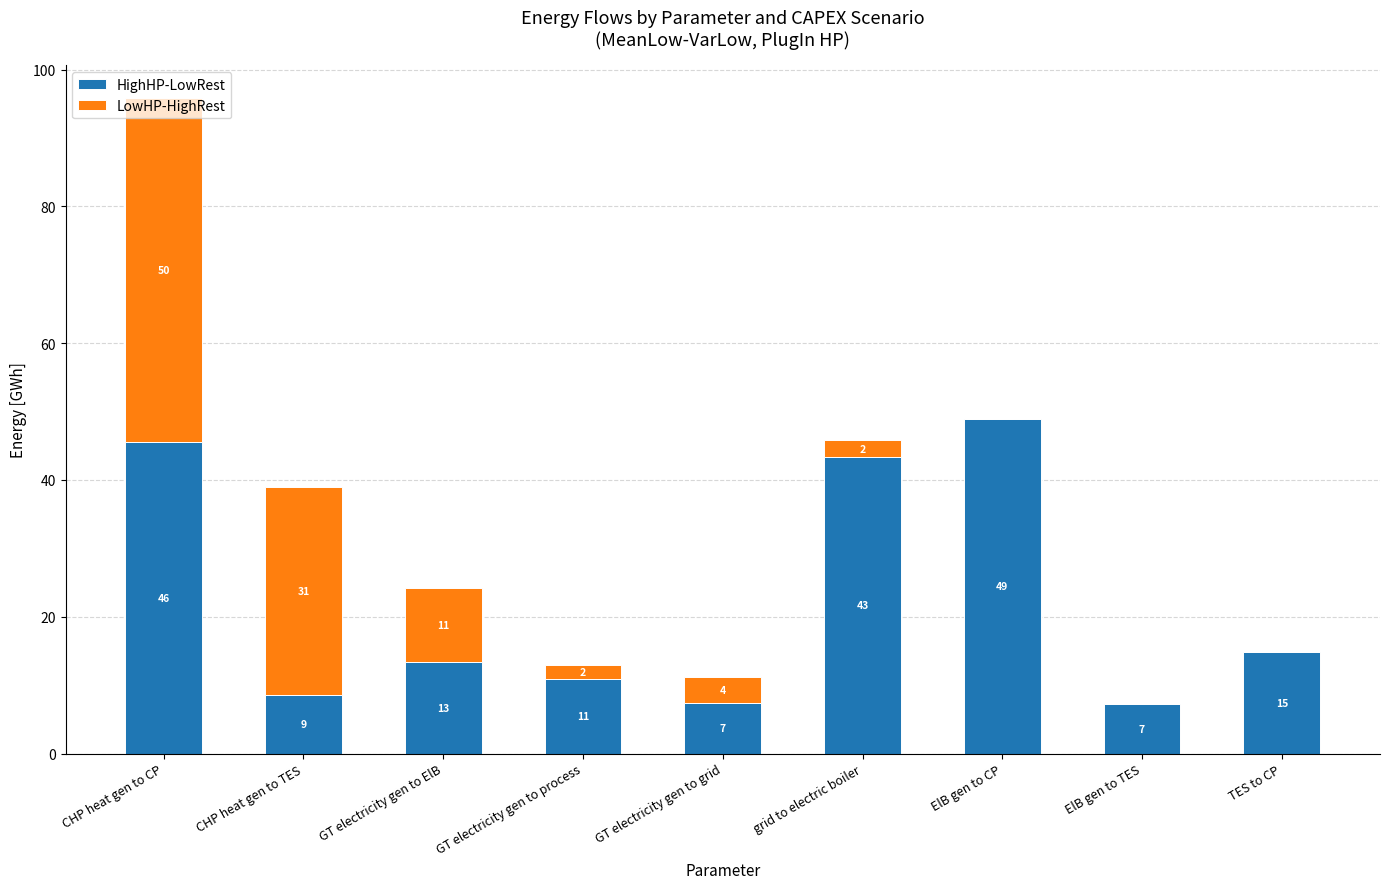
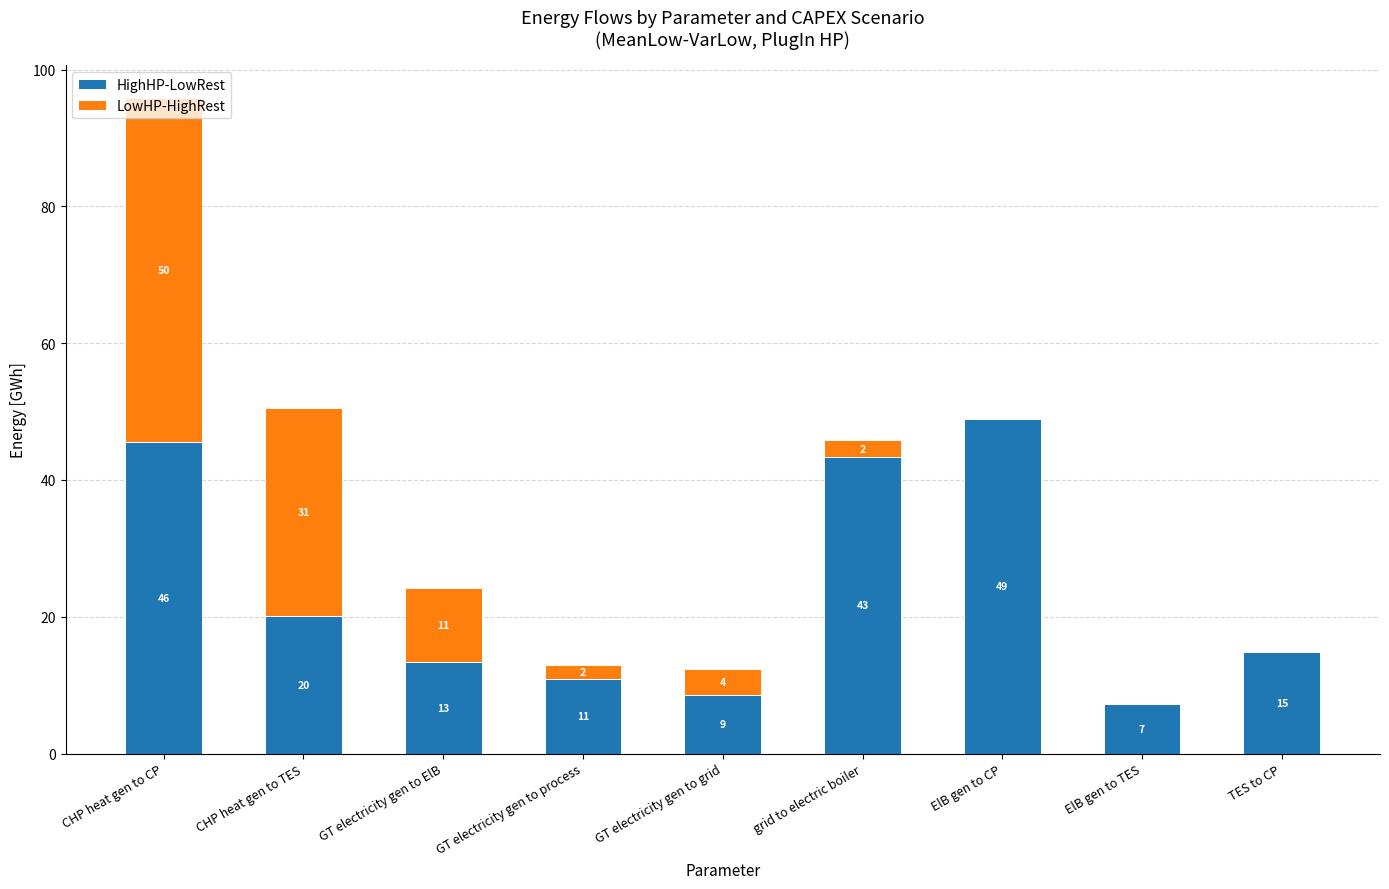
  {
    "HighHP-LowRest": {
      "CHP heat gen to CP": 46,
-     "CHP heat gen to TES": 9,
+     "CHP heat gen to TES": 20,
      "GT electricity gen to ElB": 13,
      "GT electricity gen to process": 11,
-     "GT electricity gen to grid": 7,
+     "GT electricity gen to grid": 9,
      "grid to electric boiler": 43,
      "ElB gen to CP": 49,
      "ElB gen to TES": 7,
      "TES to CP": 15
    },
    "LowHP-HighRest": {
      "CHP heat gen to TES": 31,
      "GT electricity gen to ElB": 11,
      "GT electricity gen to process": 2,
      "GT electricity gen to grid": 4,
      "grid to electric boiler": 2
    }
  }
